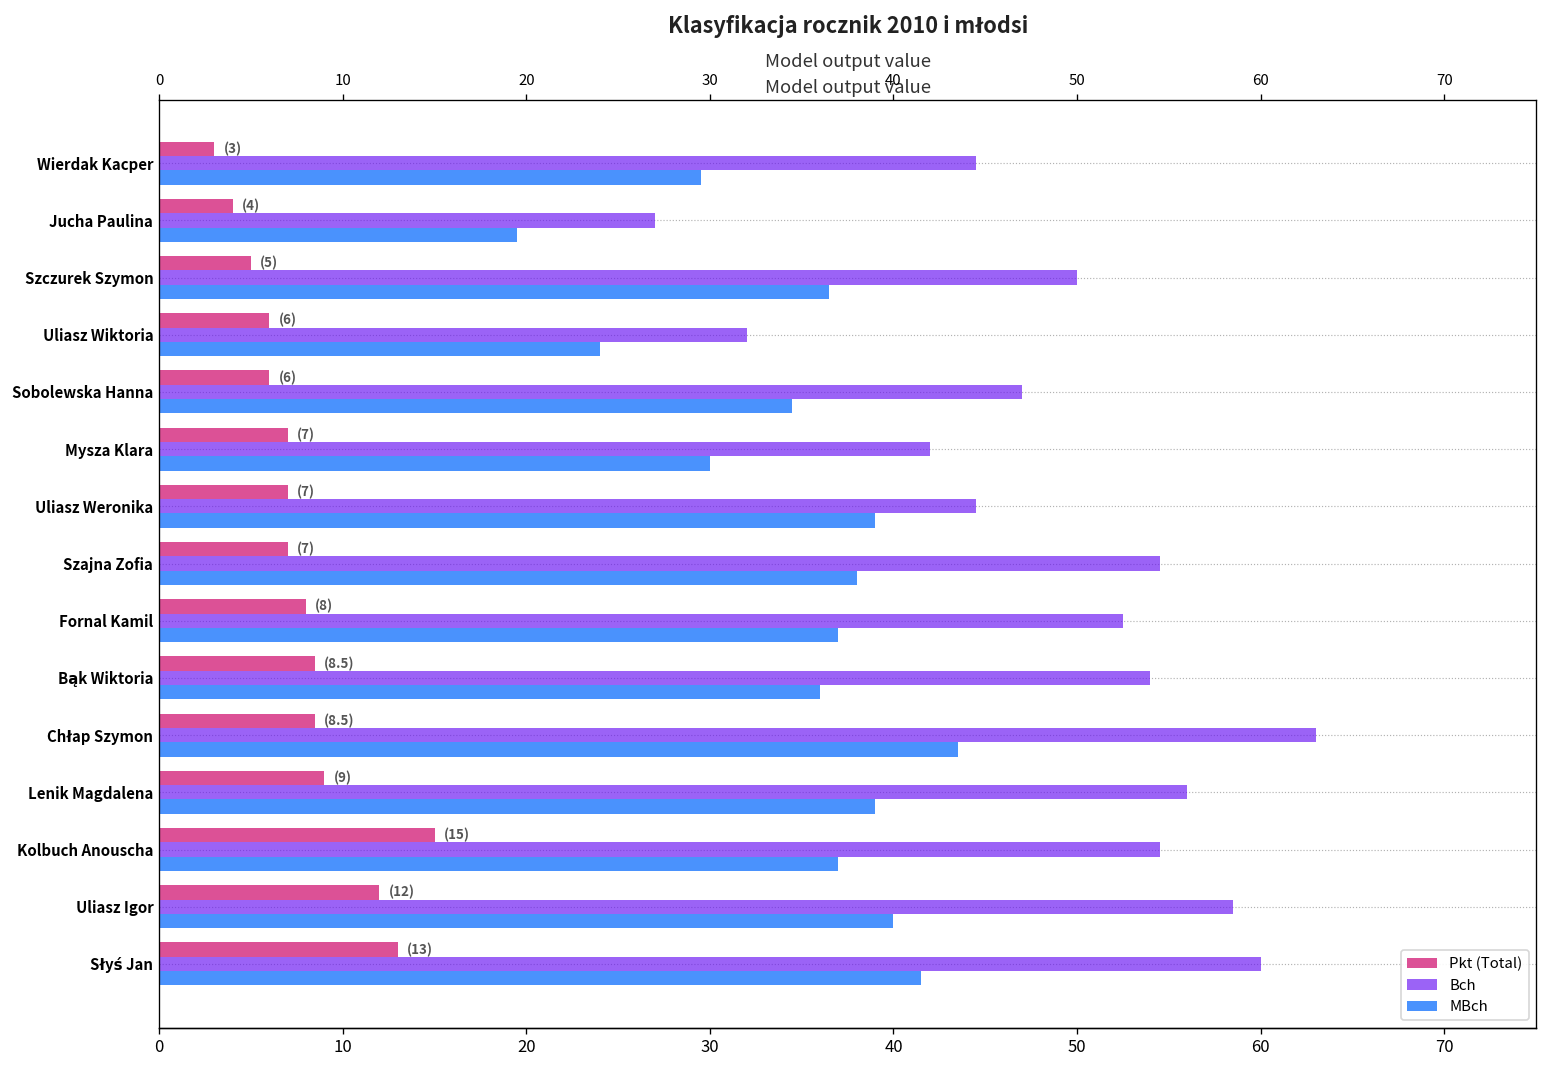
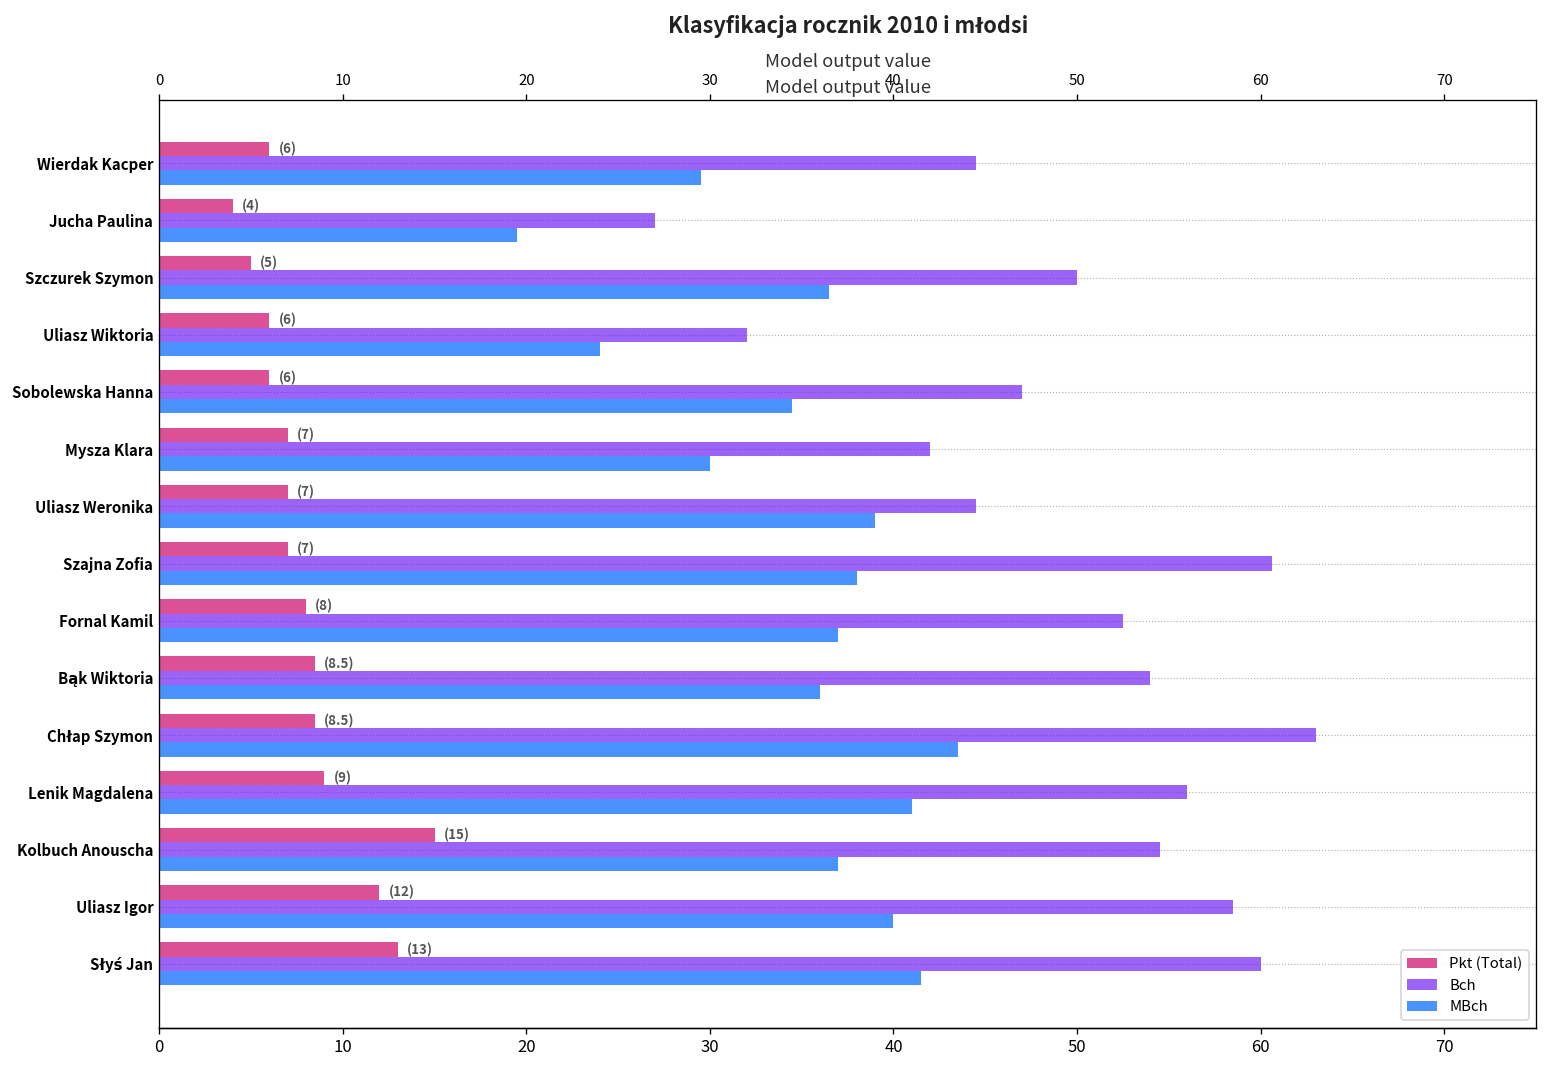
  {
    "Pkt (Total)": {
-     "Wierdak Kacper": "(3)",
+     "Wierdak Kacper": "(6)",
      "Jucha Paulina": "(4)",
      "Szczurek Szymon": "(5)",
      "Uliasz Wiktoria": "(6)",
      "Sobolewska Hanna": "(6)",
      "Mysza Klara": "(7)",
      "Uliasz Weronika": "(7)",
      "Szajna Zofia": "(7)",
      "Fornal Kamil": "(8)",
      "Bąk Wiktoria": "(8.5)",
      "Chłap Szymon": "(8.5)",
      "Lenik Magdalena": "(9)",
      "Kolbuch Anouscha": "(15)",
      "Uliasz Igor": "(12)",
      "Słyś Jan": "(13)"
    },
    "Bch": {
      "Wierdak Kacper": "44.5",
      "Jucha Paulina": "27.0",
      "Szczurek Szymon": "50.0",
      "Uliasz Wiktoria": "32.0",
      "Sobolewska Hanna": "47.0",
      "Mysza Klara": "42.0",
      "Uliasz Weronika": "44.5",
-     "Szajna Zofia": "54.5",
+     "Szajna Zofia": "60.6",
      "Fornal Kamil": "52.5",
      "Bąk Wiktoria": "54.0",
      "Chłap Szymon": "63.0",
      "Lenik Magdalena": "56.0",
      "Kolbuch Anouscha": "54.5",
      "Uliasz Igor": "58.5",
      "Słyś Jan": "60.0"
    },
    "MBch": {
      "Wierdak Kacper": "29.5",
      "Jucha Paulina": "19.5",
      "Szczurek Szymon": "36.5",
      "Uliasz Wiktoria": "24",
      "Sobolewska Hanna": "34.5",
      "Mysza Klara": "30",
      "Uliasz Weronika": "39",
      "Szajna Zofia": "38",
      "Fornal Kamil": "37",
      "Bąk Wiktoria": "36",
      "Chłap Szymon": "43.5",
-     "Lenik Magdalena": "39",
+     "Lenik Magdalena": "41",
      "Kolbuch Anouscha": "37",
      "Uliasz Igor": "40",
      "Słyś Jan": "41.5"
    }
  }
